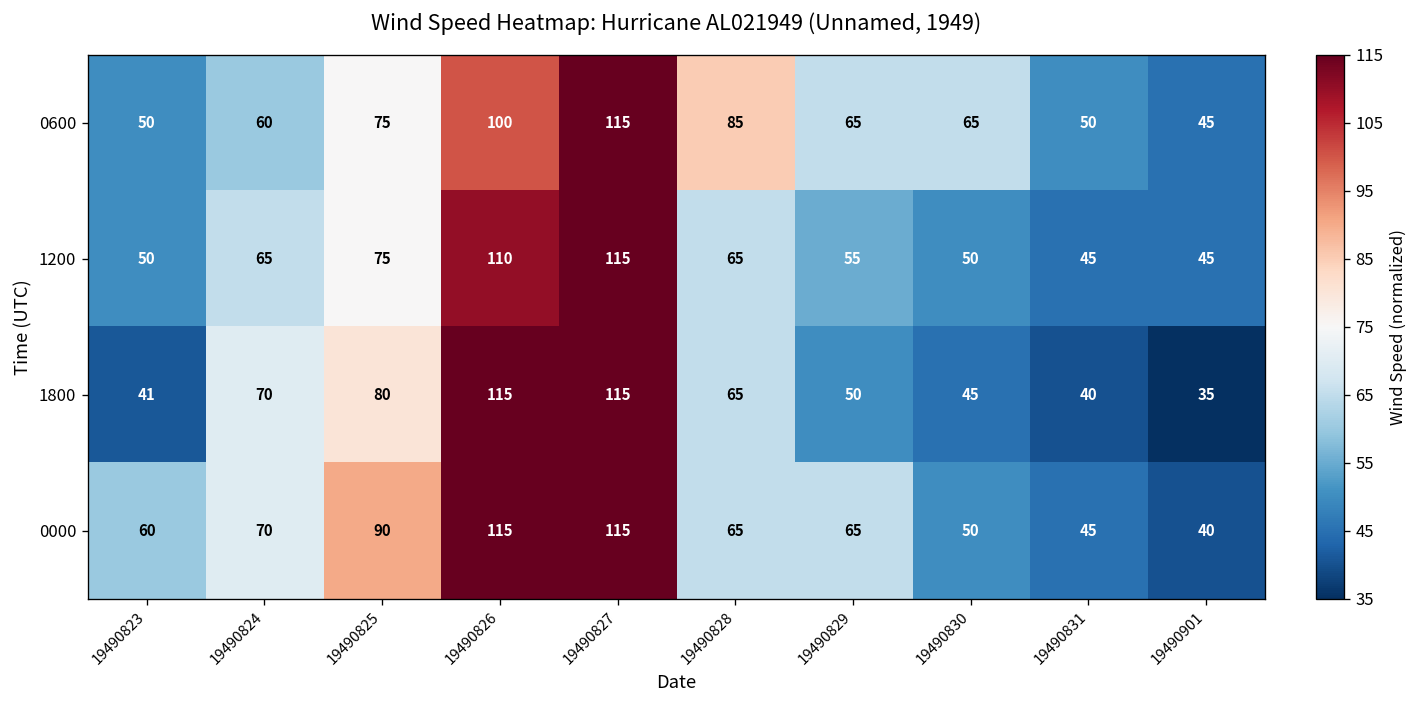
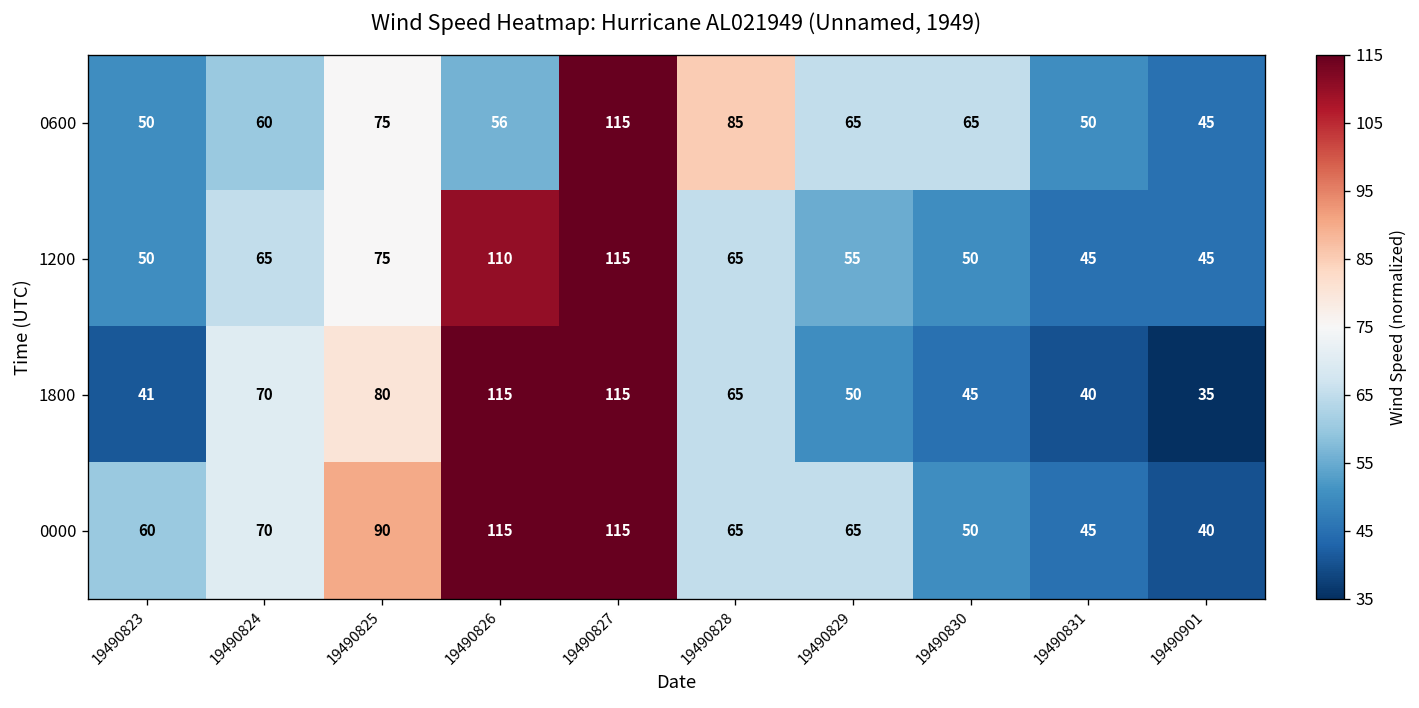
  {
    "0600": {
      "19490823": 50,
      "19490824": 60,
      "19490825": 75,
-     "19490826": 100,
+     "19490826": 56,
      "19490827": 115,
      "19490828": 85,
      "19490829": 65,
      "19490830": 65,
      "19490831": 50,
      "19490901": 45
    },
    "1200": {
      "19490823": 50,
      "19490824": 65,
      "19490825": 75,
      "19490826": 110,
      "19490827": 115,
      "19490828": 65,
      "19490829": 55,
      "19490830": 50,
      "19490831": 45,
      "19490901": 45
    },
    "1800": {
      "19490823": 41,
      "19490824": 70,
      "19490825": 80,
      "19490826": 115,
      "19490827": 115,
      "19490828": 65,
      "19490829": 50,
      "19490830": 45,
      "19490831": 40,
      "19490901": 35
    },
    "0000": {
      "19490823": 60,
      "19490824": 70,
      "19490825": 90,
      "19490826": 115,
      "19490827": 115,
      "19490828": 65,
      "19490829": 65,
      "19490830": 50,
      "19490831": 45,
      "19490901": 40
    }
  }
